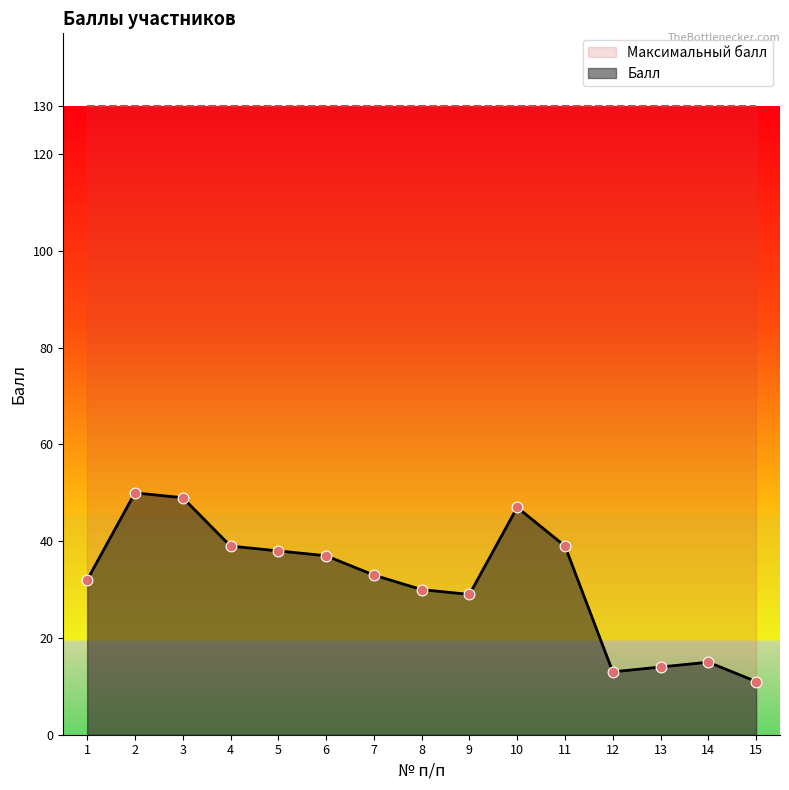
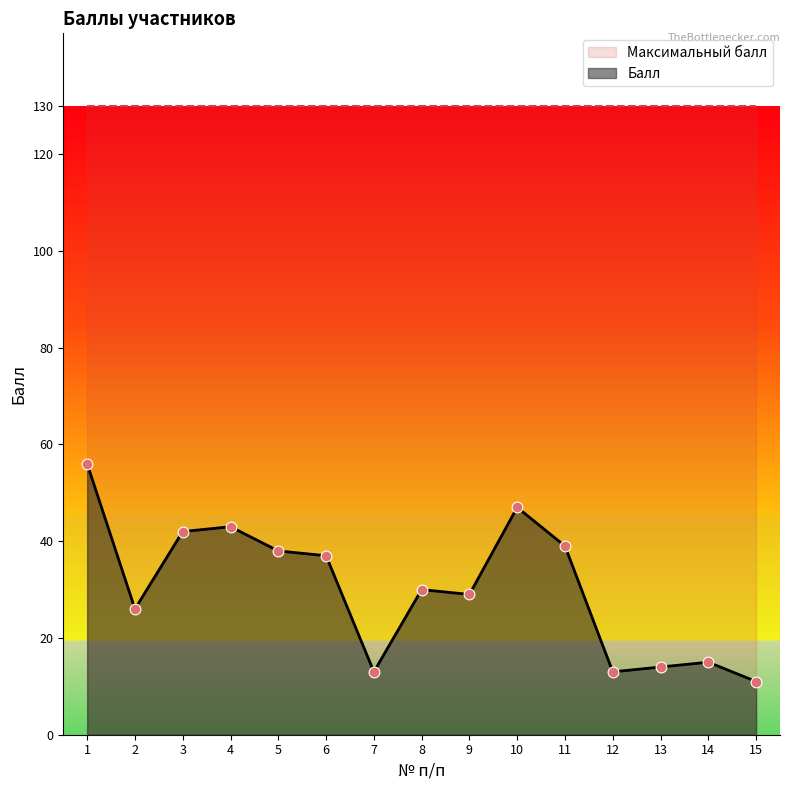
  {
    "Максимальный балл": {
      "1": 130,
      "2": 130,
      "3": 130,
      "4": 130,
      "5": 130,
      "6": 130,
      "7": 130,
      "8": 130,
      "9": 130,
      "10": 130,
      "11": 130,
      "12": 130,
      "13": 130,
      "14": 130,
      "15": 130
    },
    "Балл": {
-     "1": 32,
-     "2": 50,
-     "3": 49,
-     "4": 39,
+     "1": 56,
+     "2": 26,
+     "3": 42,
+     "4": 43,
      "5": 38,
      "6": 37,
-     "7": 33,
+     "7": 13,
      "8": 30,
      "9": 29,
      "10": 47,
      "11": 39,
      "12": 13,
      "13": 14,
      "14": 15,
      "15": 11
    }
  }
